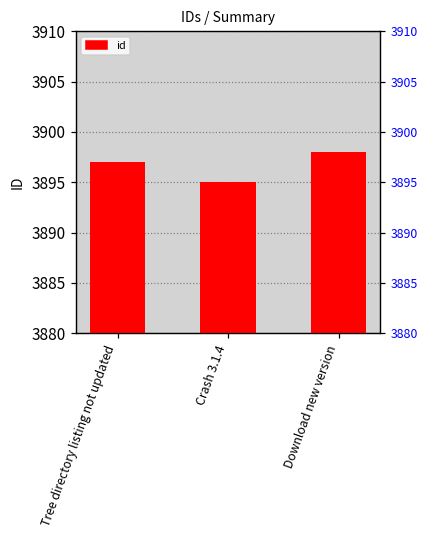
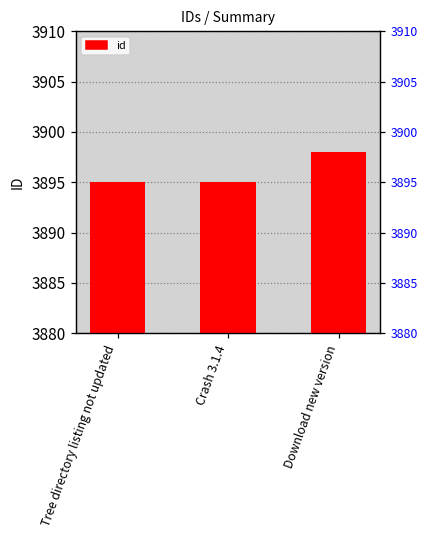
  {
-   "Tree directory listing not updated": 3897,
+   "Tree directory listing not updated": 3895,
    "Crash 3.1.4": 3895,
    "Download new version": 3898
  }
